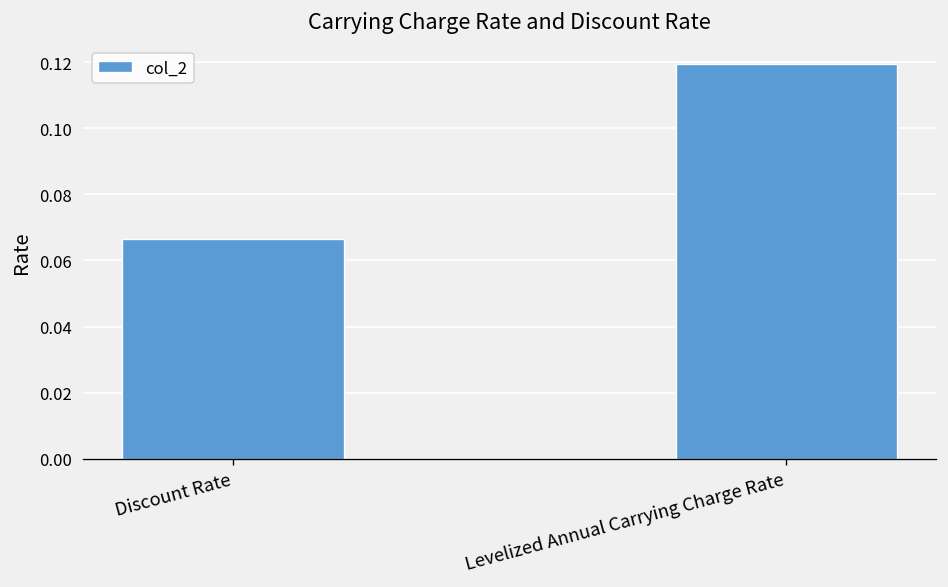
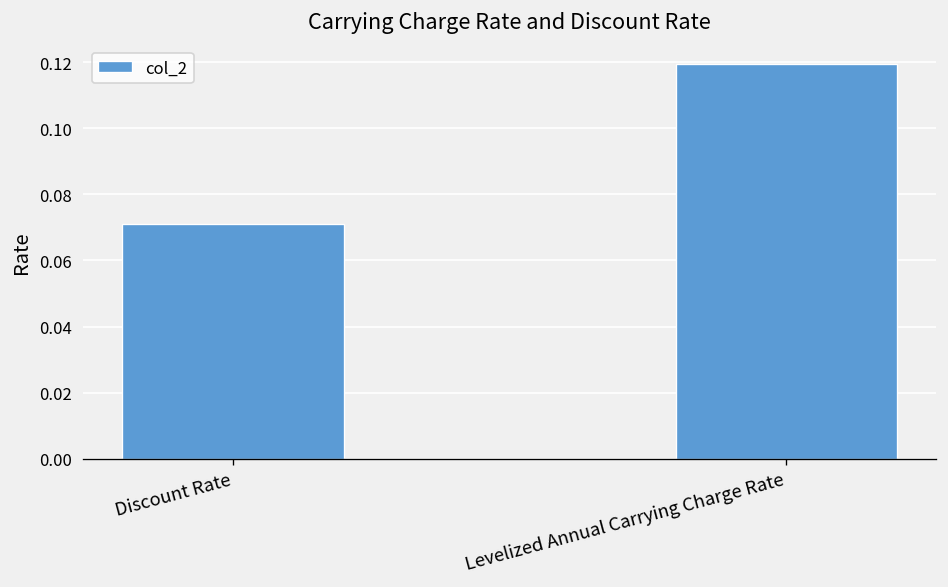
  {
-   "Discount Rate": 0.066,
+   "Discount Rate": 0.071,
    "Levelized Annual Carrying Charge Rate": 0.119
  }
